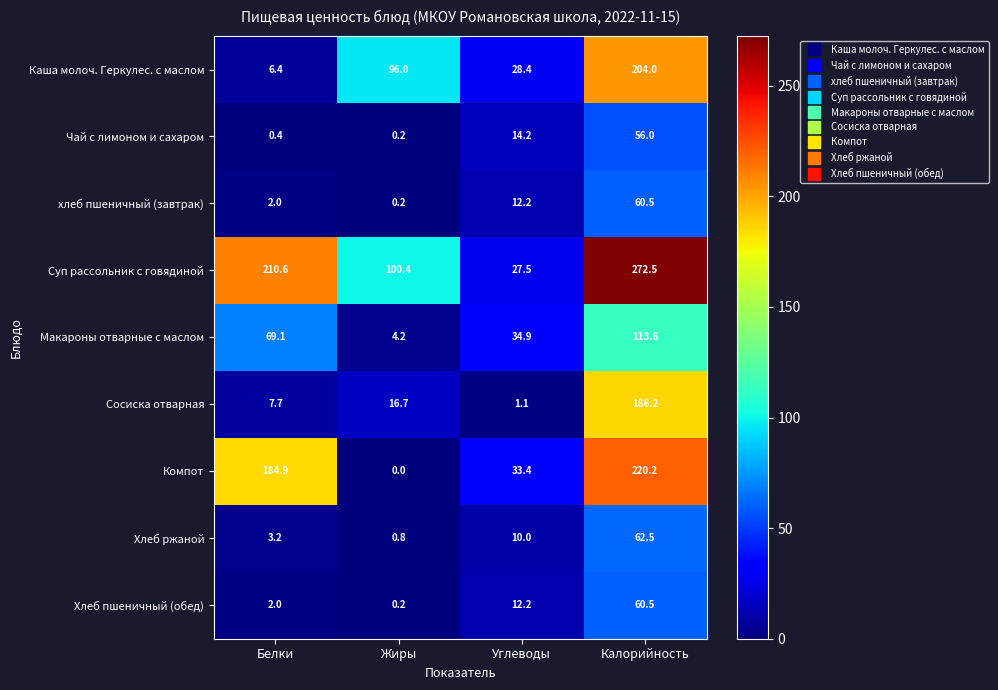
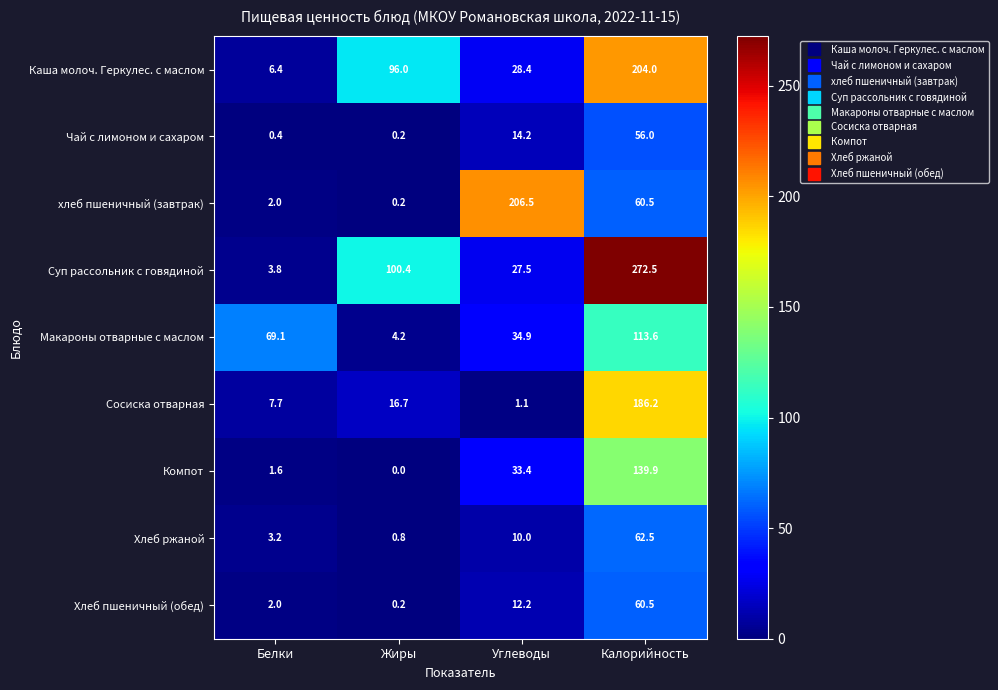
  {
    "Каша молоч. Геркулес. с маслом": {
      "Белки": 6.4,
      "Жиры": 96.0,
      "Углеводы": 28.4,
      "Калорийность": 204.0
    },
    "Чай с лимоном и сахаром": {
      "Белки": 0.4,
      "Жиры": 0.2,
      "Углеводы": 14.2,
      "Калорийность": 56.0
    },
    "хлеб пшеничный (завтрак)": {
      "Белки": 2.0,
      "Жиры": 0.2,
-     "Углеводы": 12.2,
+     "Углеводы": 206.5,
      "Калорийность": 60.5
    },
    "Суп рассольник с говядиной": {
-     "Белки": 210.6,
+     "Белки": 3.8,
      "Жиры": 100.4,
      "Углеводы": 27.5,
      "Калорийность": 272.5
    },
    "Макароны отварные с маслом": {
      "Белки": 69.1,
      "Жиры": 4.2,
      "Углеводы": 34.9,
      "Калорийность": 113.6
    },
    "Сосиска отварная": {
      "Белки": 7.7,
      "Жиры": 16.7,
      "Углеводы": 1.1,
      "Калорийность": 186.2
    },
    "Компот": {
-     "Белки": 184.9,
+     "Белки": 1.6,
      "Жиры": 0.0,
      "Углеводы": 33.4,
-     "Калорийность": 220.2
+     "Калорийность": 139.9
    },
    "Хлеб ржаной": {
      "Белки": 3.2,
      "Жиры": 0.8,
      "Углеводы": 10.0,
      "Калорийность": 62.5
    },
    "Хлеб пшеничный (обед)": {
      "Белки": 2.0,
      "Жиры": 0.2,
      "Углеводы": 12.2,
      "Калорийность": 60.5
    }
  }
